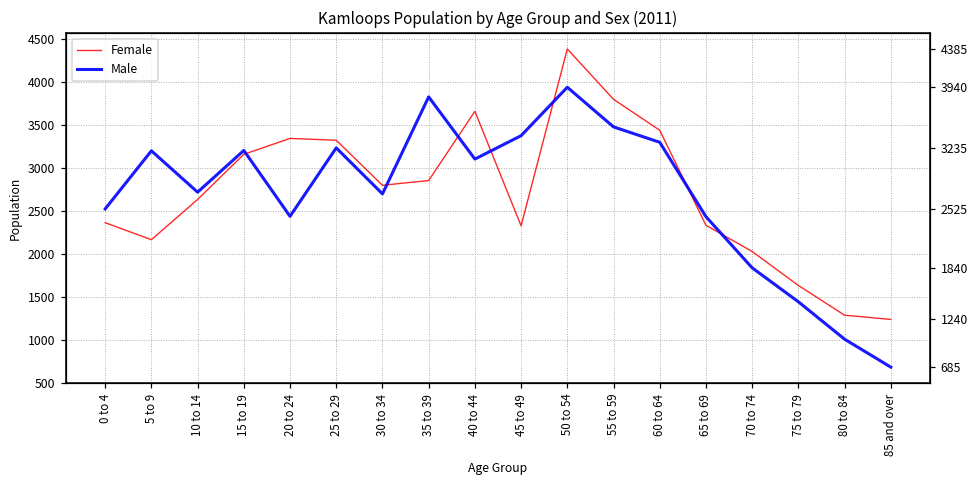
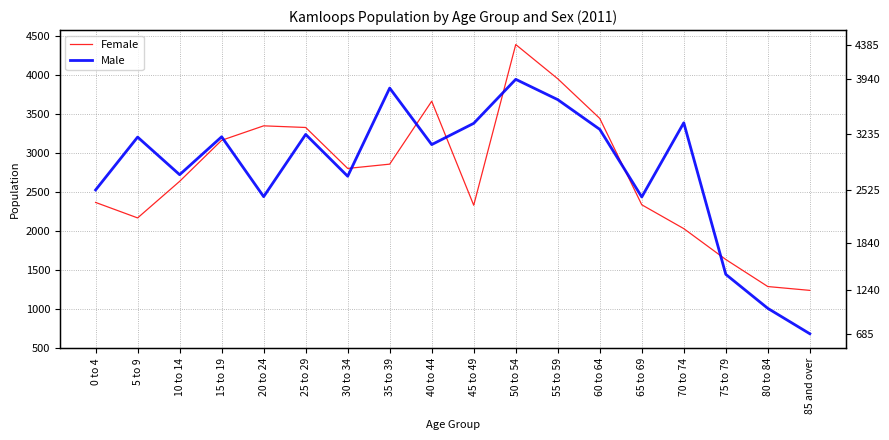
  {
    "Female": {
      "0 to 4": 2400,
      "5 to 9": 2200,
      "10 to 14": 2600,
      "15 to 19": 3200,
      "20 to 24": 3300,
      "25 to 29": 3300,
      "30 to 34": 2800,
      "35 to 39": 2900,
      "40 to 44": 3700,
      "45 to 49": 2300,
      "50 to 54": 4400,
-     "55 to 59": 3800,
+     "55 to 59": 3900,
      "60 to 64": 3400,
      "65 to 69": 2300,
      "70 to 74": 2000,
      "75 to 79": 1600,
      "80 to 84": 1300,
      "85 and over": 1200
    },
    "Male": {
      "0 to 4": 2500,
      "5 to 9": 3200,
      "10 to 14": 2700,
      "15 to 19": 3200,
      "20 to 24": 2400,
      "25 to 29": 3200,
      "30 to 34": 2700,
      "35 to 39": 3800,
      "40 to 44": 3100,
      "45 to 49": 3400,
      "50 to 54": 3900,
-     "55 to 59": 3500,
+     "55 to 59": 3700,
      "60 to 64": 3300,
      "65 to 69": 2400,
-     "70 to 74": 1800,
+     "70 to 74": 3400,
      "75 to 79": 1400,
      "80 to 84": 1000,
      "85 and over": 700
    }
  }
